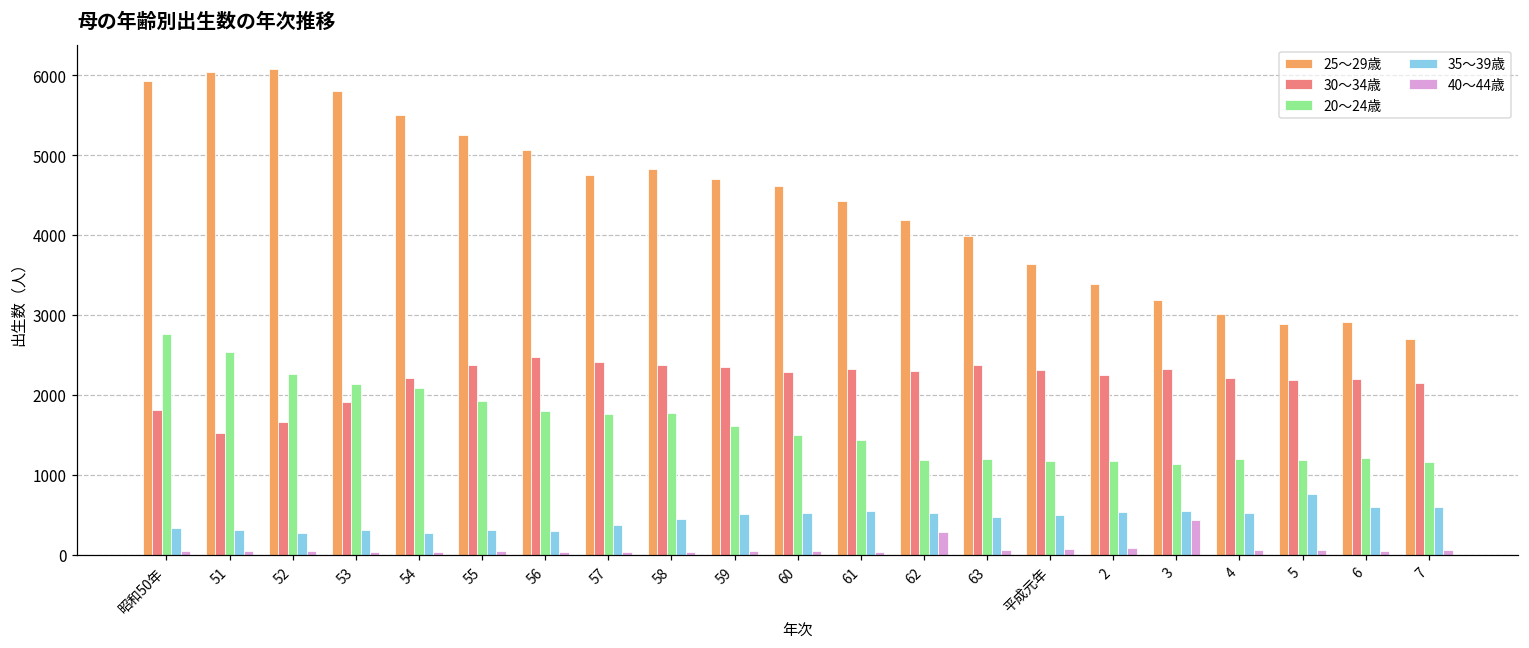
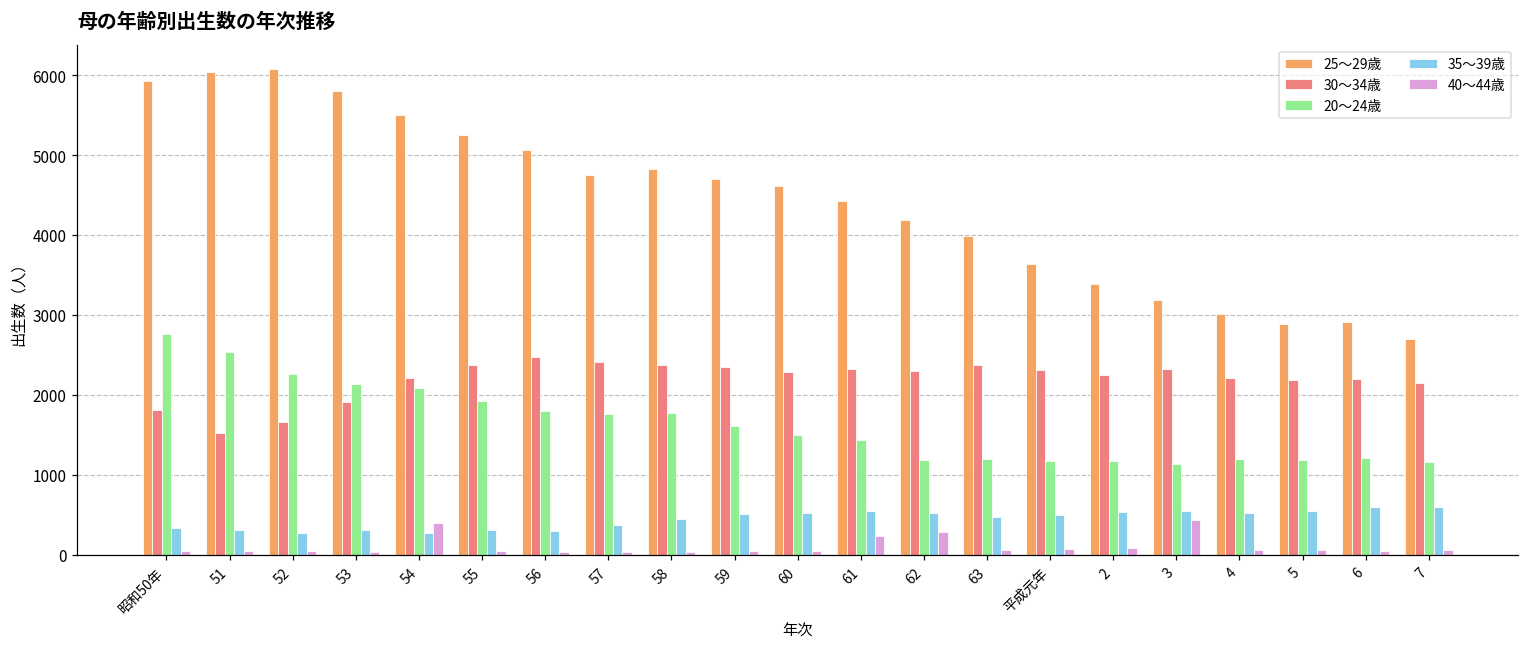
  {
    "20～24歳": {
      "昭和50年": 2800,
      "51": 2500,
      "52": 2300,
      "53": 2100,
      "54": 2100,
      "55": 1900,
      "56": 1800,
      "57": 1800,
      "58": 1800,
      "59": 1600,
      "60": 1500,
      "61": 1400,
      "62": 1200,
      "63": 1200,
      "平成元年": 1200,
      "2": 1200,
      "3": 1100,
      "4": 1200,
      "5": 1200,
      "6": 1200,
      "7": 1200
    },
    "35～39歳": {
      "昭和50年": 300,
      "51": 300,
      "52": 300,
      "53": 300,
      "54": 300,
      "55": 300,
      "56": 300,
      "57": 400,
      "58": 400,
      "59": 500,
      "60": 500,
      "61": 500,
      "62": 500,
      "63": 500,
      "平成元年": 500,
      "2": 500,
      "3": 600,
      "4": 500,
-     "5": 800,
+     "5": 500,
      "6": 600,
      "7": 600
    },
    "40～44歳": {
      "昭和50年": 0,
      "51": 0,
      "52": 0,
      "53": 0,
-     "54": 0,
+     "54": 400,
      "55": 0,
      "56": 0,
      "58": 0,
      "59": 0,
      "60": 0,
-     "61": 0,
+     "61": 200,
      "62": 300,
      "63": 100,
      "平成元年": 100,
      "2": 100,
      "3": 400,
      "4": 100,
      "5": 100,
      "6": 0,
      "7": 100
    }
  }
